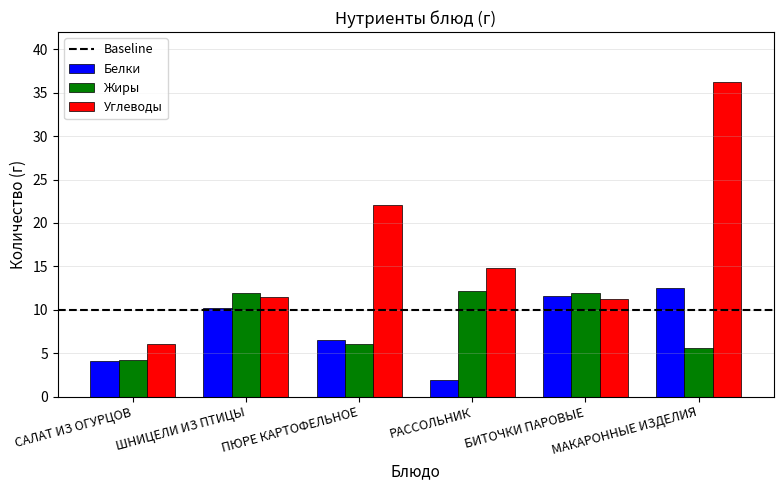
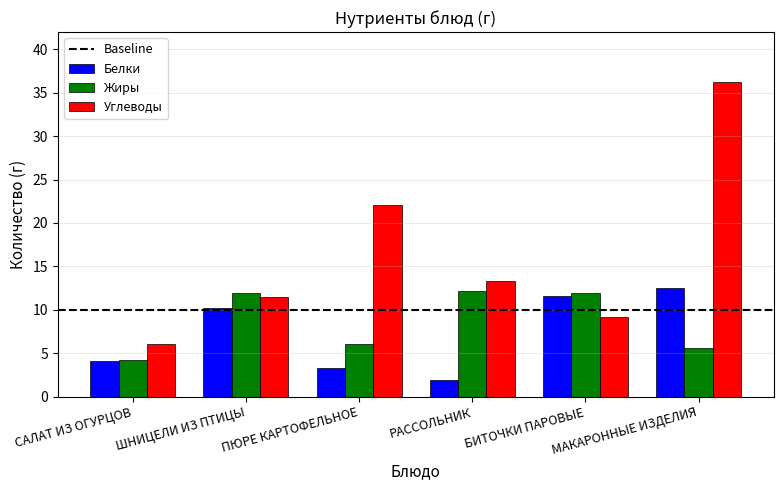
  {
    "Белки": {
      "САЛАТ ИЗ ОГУРЦОВ": 4,
      "ШНИЦЕЛИ ИЗ ПТИЦЫ": 10,
-     "ПЮРЕ КАРТОФЕЛЬНОЕ": 7,
+     "ПЮРЕ КАРТОФЕЛЬНОЕ": 3,
      "РАССОЛЬНИК": 2,
      "БИТОЧКИ ПАРОВЫЕ": 12,
      "МАКАРОННЫЕ ИЗДЕЛИЯ": 13
    },
    "Жиры": {
      "САЛАТ ИЗ ОГУРЦОВ": 4,
      "ШНИЦЕЛИ ИЗ ПТИЦЫ": 12,
      "ПЮРЕ КАРТОФЕЛЬНОЕ": 6,
      "РАССОЛЬНИК": 12,
      "БИТОЧКИ ПАРОВЫЕ": 12,
      "МАКАРОННЫЕ ИЗДЕЛИЯ": 6
    },
    "Углеводы": {
      "САЛАТ ИЗ ОГУРЦОВ": 6,
      "ШНИЦЕЛИ ИЗ ПТИЦЫ": 11,
      "ПЮРЕ КАРТОФЕЛЬНОЕ": 22,
-     "РАССОЛЬНИК": 15,
-     "БИТОЧКИ ПАРОВЫЕ": 11,
+     "РАССОЛЬНИК": 13,
+     "БИТОЧКИ ПАРОВЫЕ": 9,
      "МАКАРОННЫЕ ИЗДЕЛИЯ": 36
    }
  }
